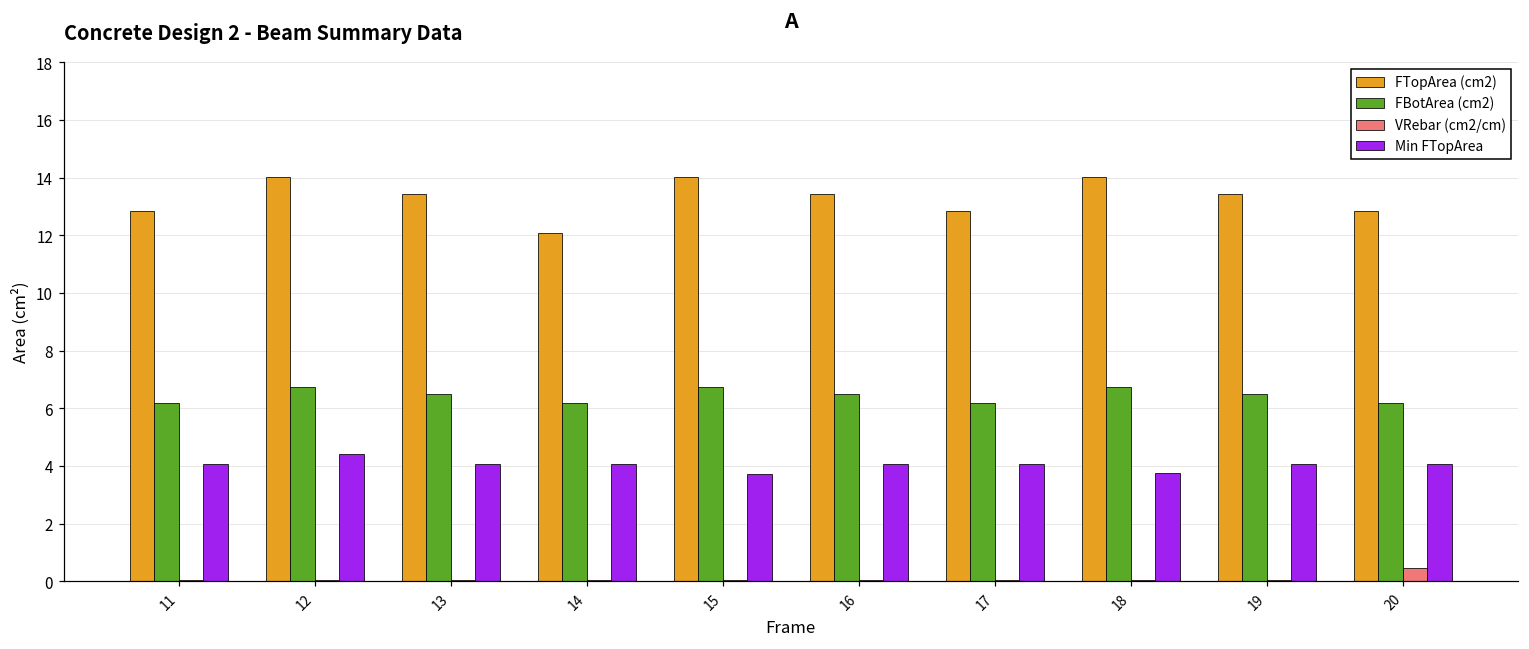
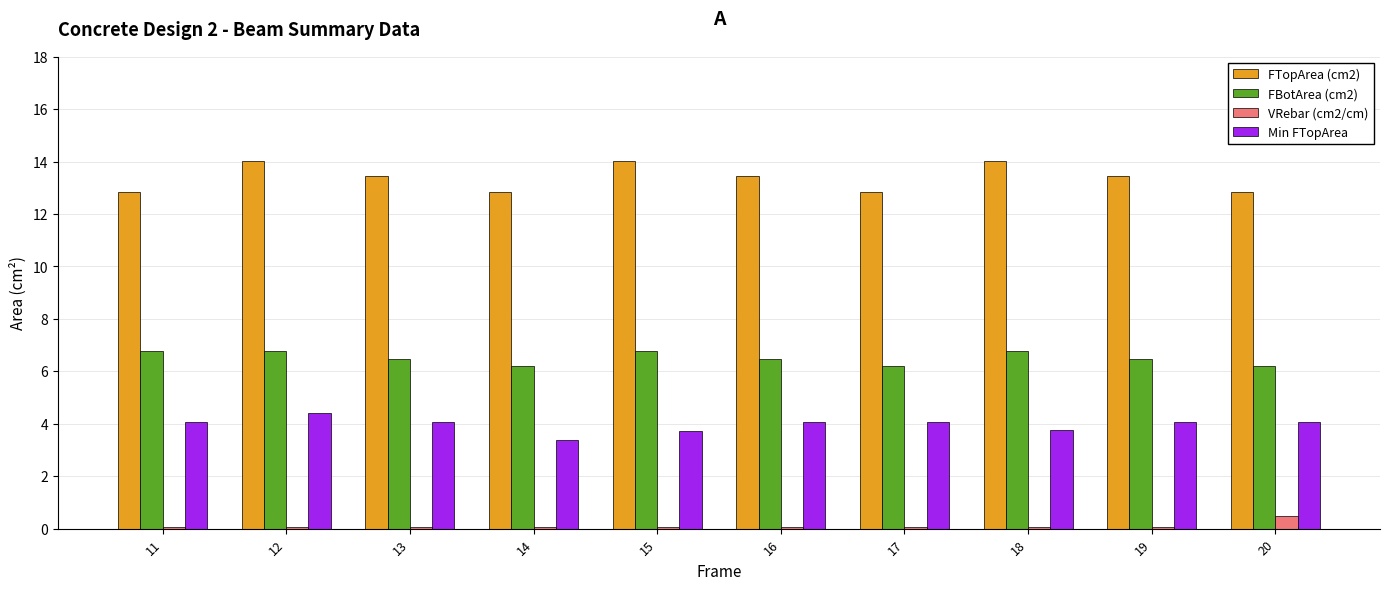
  {
    "FTopArea (cm2)": {
      "11": 12.8,
      "12": 14.0,
      "13": 13.4,
-     "14": 12.1,
+     "14": 12.8,
      "15": 14.0,
      "16": 13.4,
      "17": 12.8,
      "18": 14.0,
      "19": 13.4,
      "20": 12.8
    },
    "FBotArea (cm2)": {
-     "11": 6.2,
+     "11": 6.8,
      "12": 6.8,
      "13": 6.5,
      "14": 6.2,
      "15": 6.8,
      "16": 6.5,
      "17": 6.2,
      "18": 6.8,
      "19": 6.5,
      "20": 6.2
    },
    "VRebar (cm2/cm)": {
      "20": 0.5
    },
    "Min FTopArea": {
      "11": 4.1,
      "12": 4.4,
      "13": 4.1,
-     "14": 4.1,
+     "14": 3.4,
      "15": 3.7,
      "16": 4.1,
      "17": 4.1,
      "18": 3.8,
      "19": 4.1,
      "20": 4.1
    }
  }
